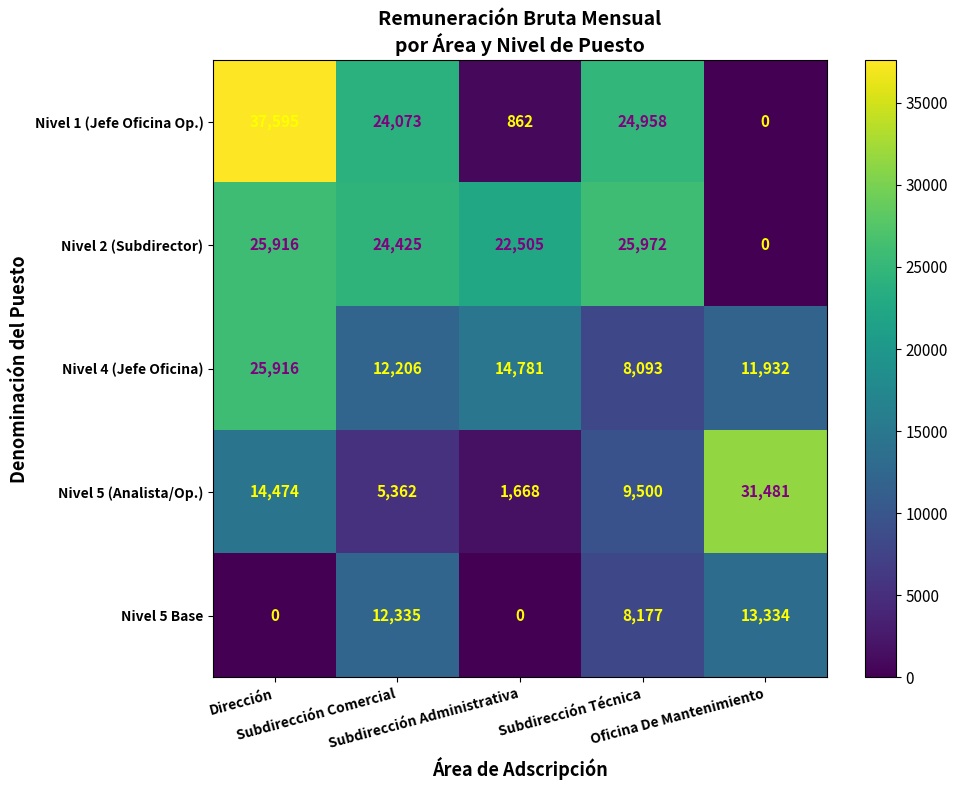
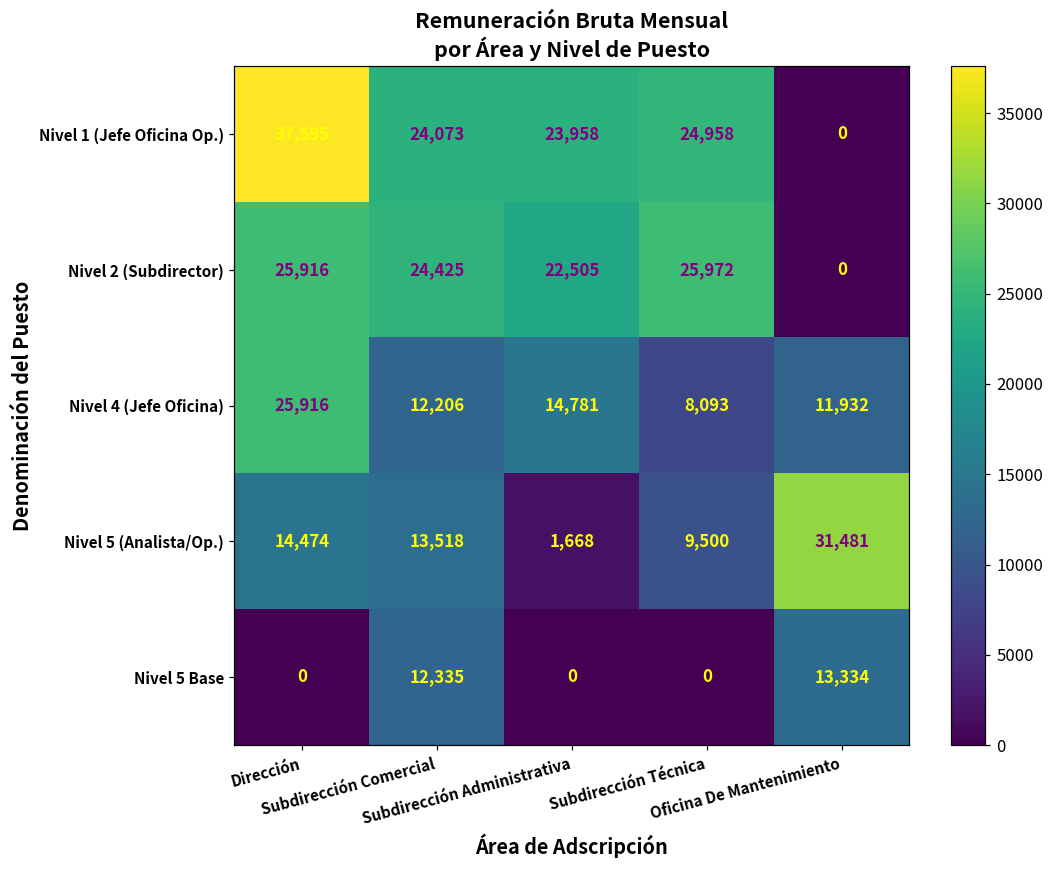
  {
    "Nivel 1 (Jefe Oficina Op.)": {
      "Subdirección Comercial": "24,073",
-     "Subdirección Administrativa": "862",
+     "Subdirección Administrativa": "23,958",
      "Subdirección Técnica": "24,958",
      "Oficina De Mantenimiento": "0"
    },
    "Nivel 2 (Subdirector)": {
      "Dirección": "25,916",
      "Subdirección Comercial": "24,425",
      "Subdirección Administrativa": "22,505",
      "Subdirección Técnica": "25,972",
      "Oficina De Mantenimiento": "0"
    },
    "Nivel 4 (Jefe Oficina)": {
      "Dirección": "25,916",
      "Subdirección Comercial": "12,206",
      "Subdirección Administrativa": "14,781",
      "Subdirección Técnica": "8,093",
      "Oficina De Mantenimiento": "11,932"
    },
    "Nivel 5 (Analista/Op.)": {
      "Dirección": "14,474",
-     "Subdirección Comercial": "5,362",
+     "Subdirección Comercial": "13,518",
      "Subdirección Administrativa": "1,668",
      "Subdirección Técnica": "9,500",
      "Oficina De Mantenimiento": "31,481"
    },
    "Nivel 5 Base": {
      "Dirección": "0",
      "Subdirección Comercial": "12,335",
      "Subdirección Administrativa": "0",
-     "Subdirección Técnica": "8,177",
+     "Subdirección Técnica": "0",
      "Oficina De Mantenimiento": "13,334"
    }
  }
